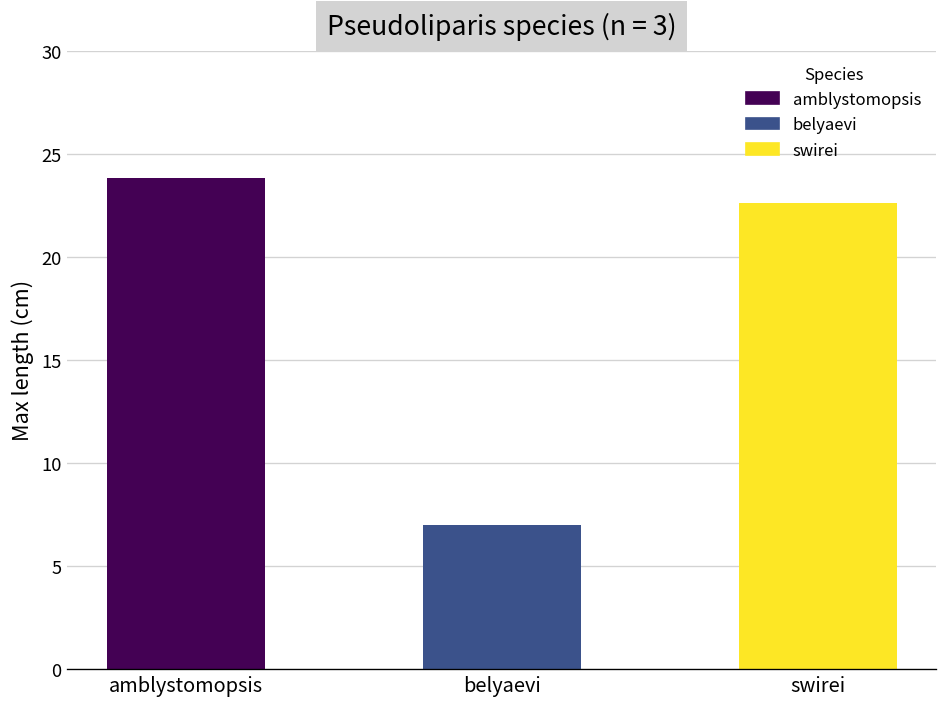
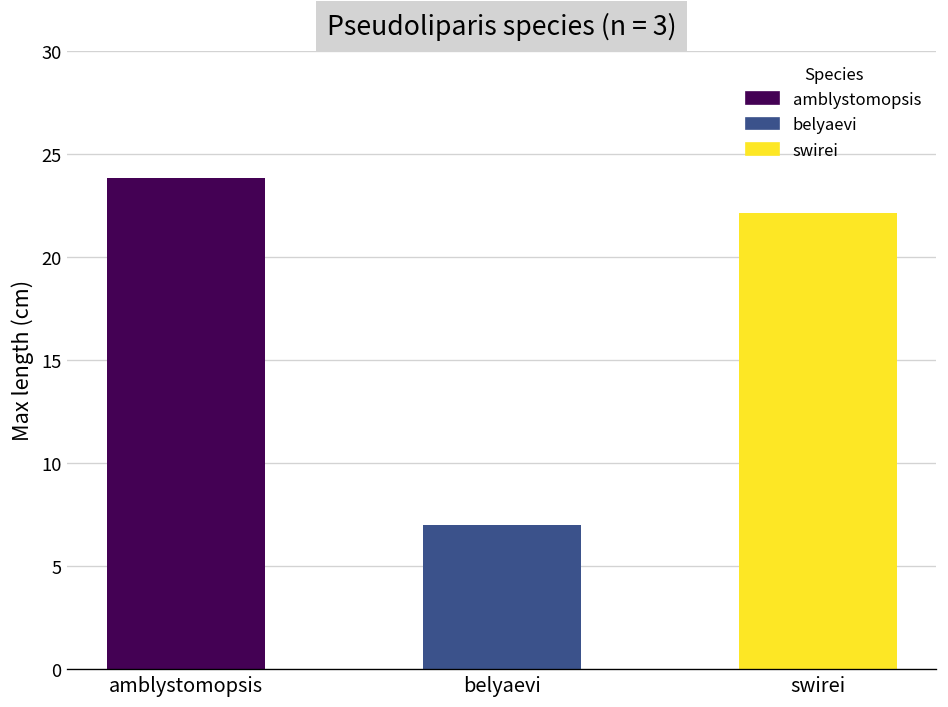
  {
    "amblystomopsis": 23.8,
    "belyaevi": 7.0,
-   "swirei": 22.6
+   "swirei": 22.1
  }
